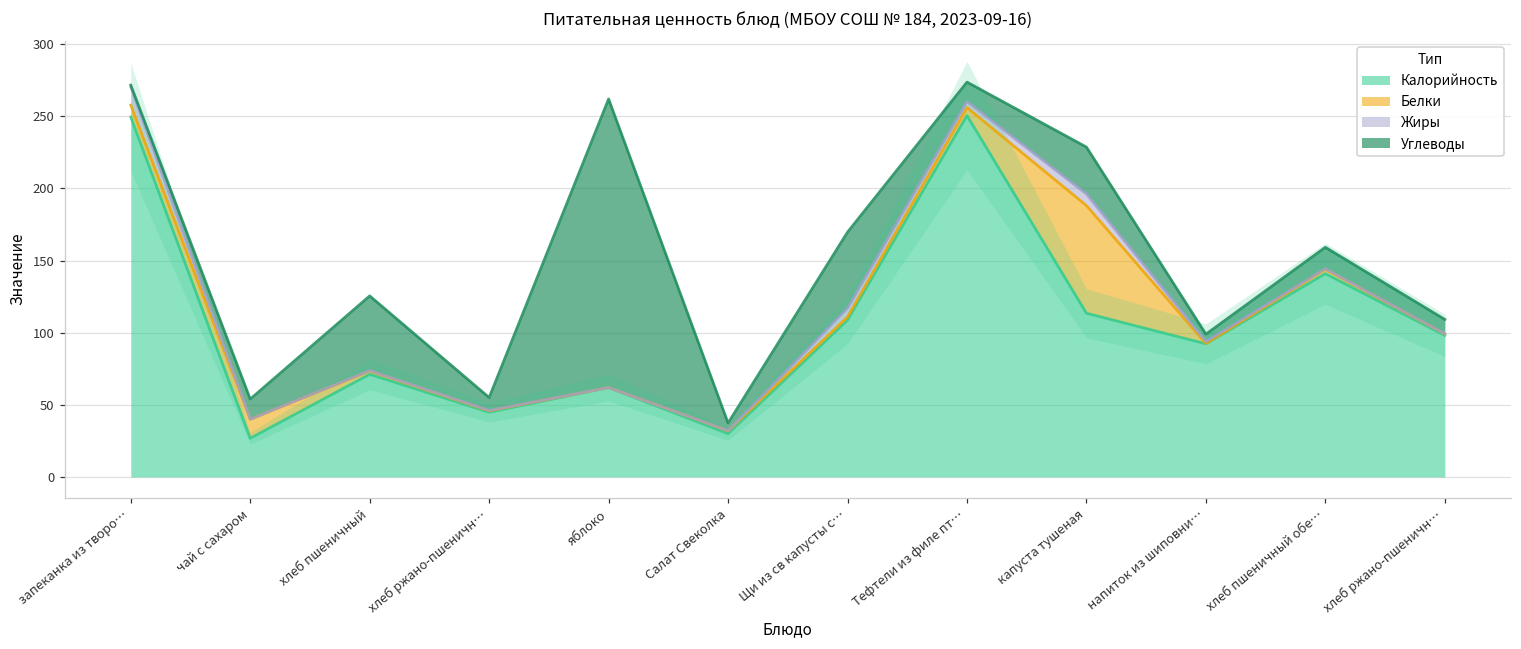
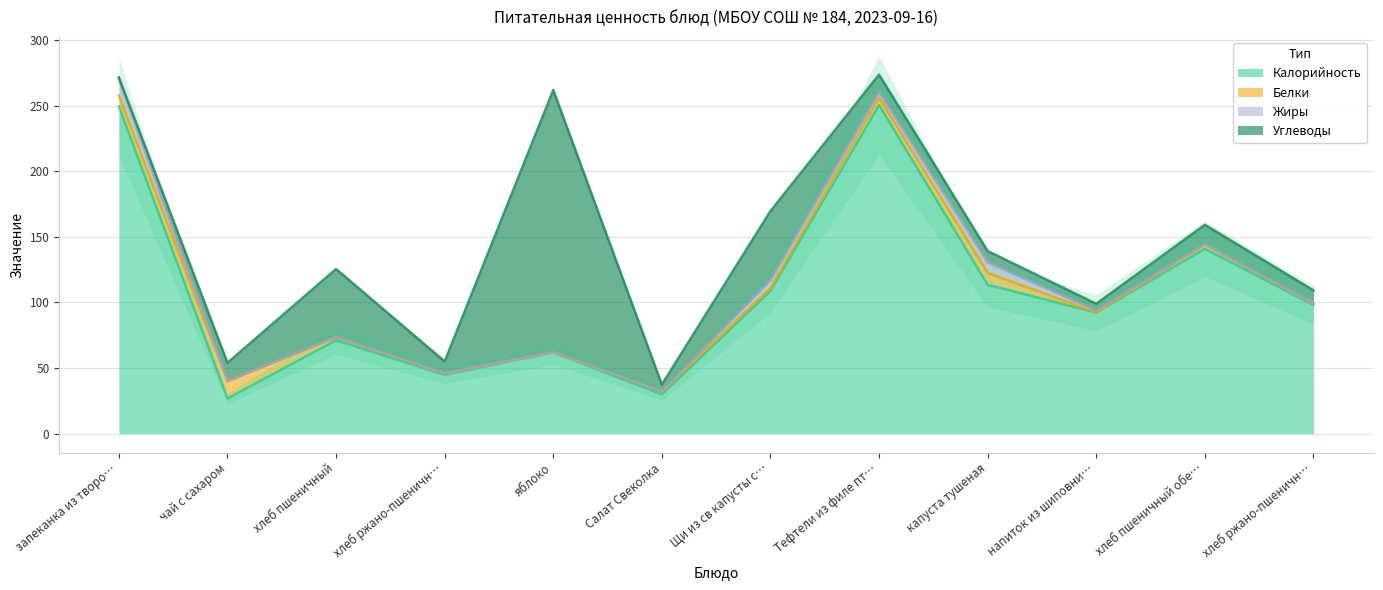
  {
    "Белки": {
      "запеканка из творо…": 8,
      "Щи из св капусты с…": 2,
      "Тефтели из филе пт…": 6,
-     "капуста тушеная": 75
+     "капуста тушеная": 9
    },
    "Углеводы": {
      "чай с сахаром": 14,
      "хлеб пшеничный": 52,
      "яблоко": 200,
      "Салат Свеколка": 5,
      "Щи из св капусты с…": 53,
      "Тефтели из филе пт…": 13,
-     "капуста тушеная": 33,
+     "капуста тушеная": 9,
      "напиток из шиповни…": 5,
      "хлеб пшеничный обе…": 15
    }
  }
